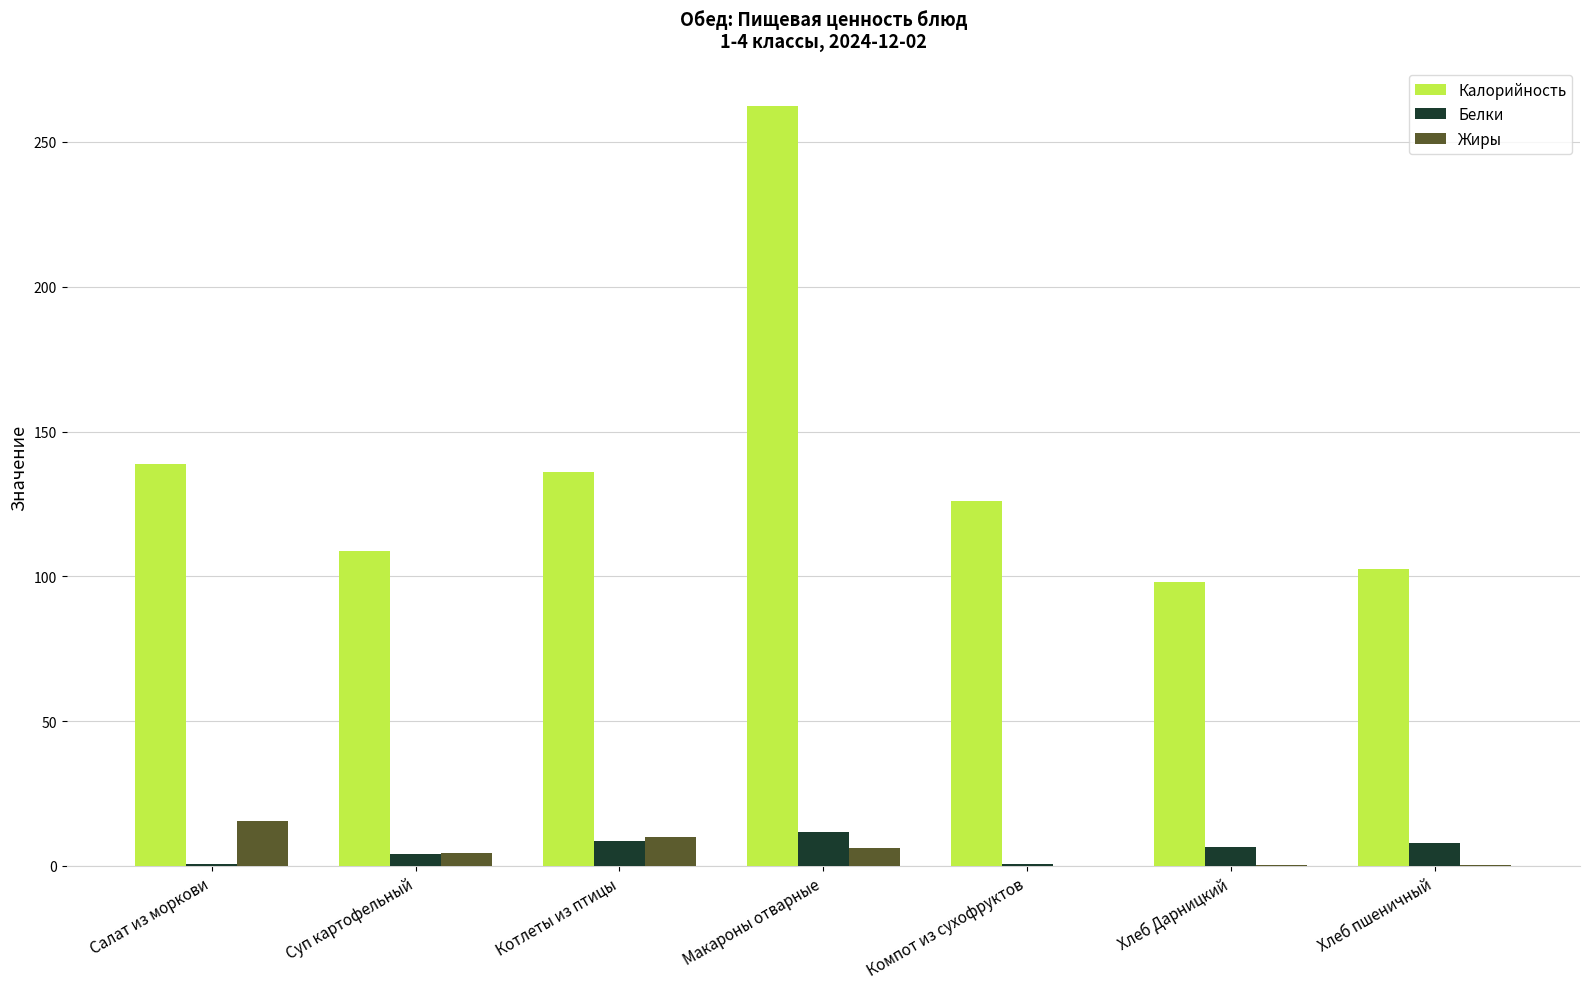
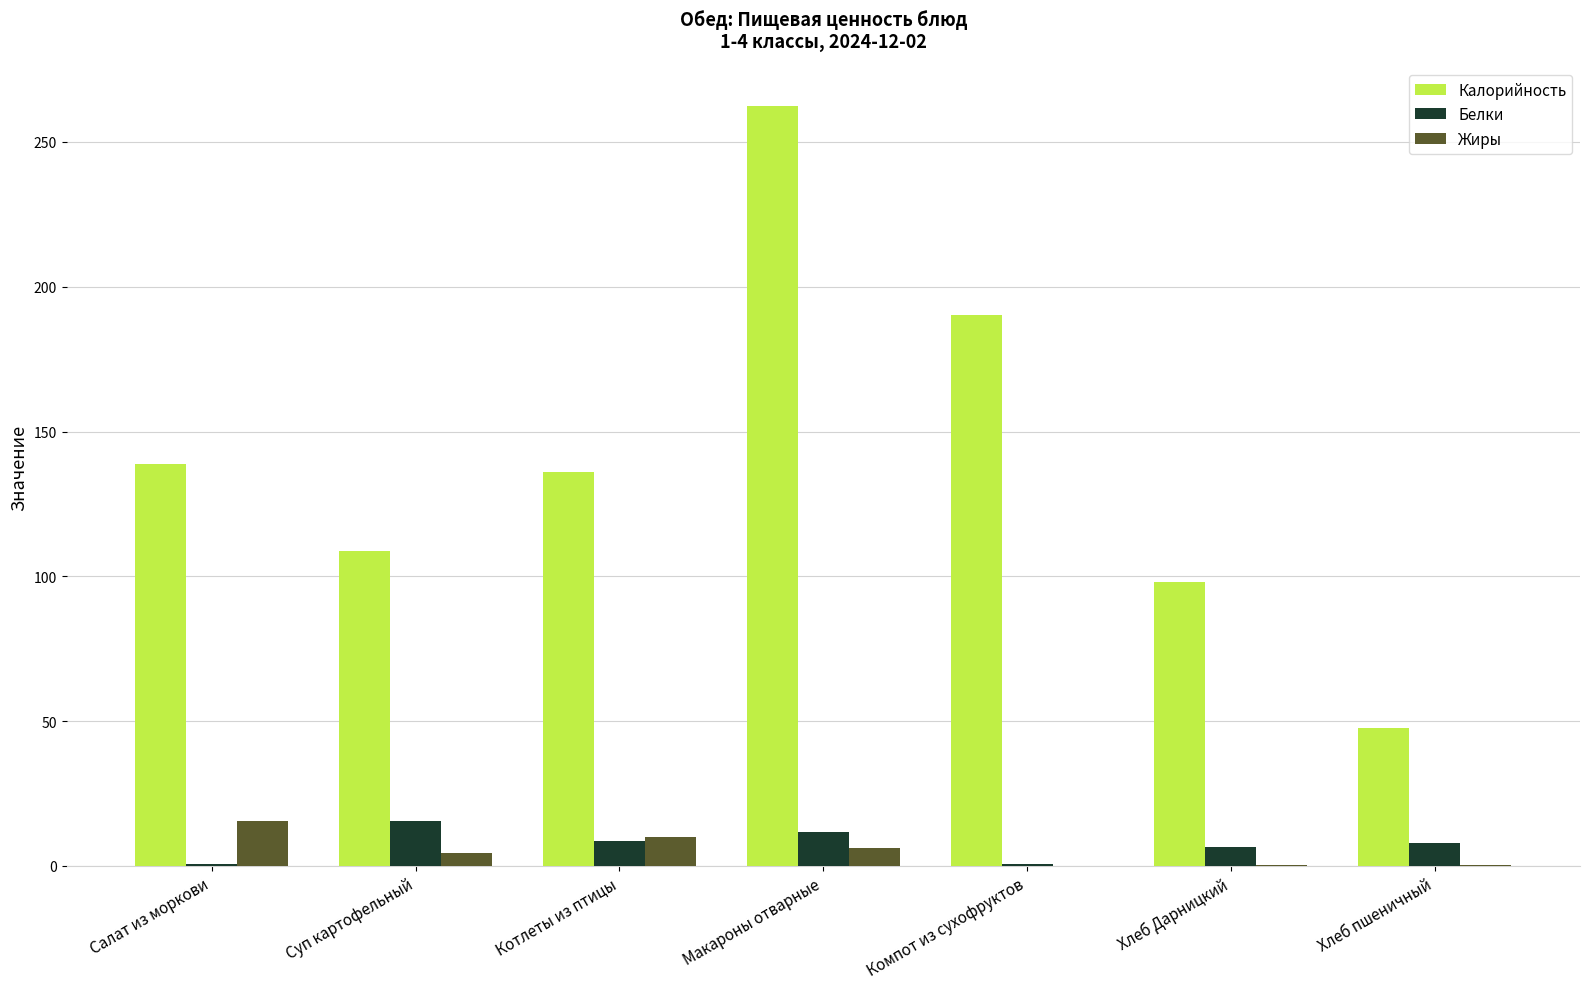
  {
    "Калорийность": {
      "Салат из моркови": 139,
      "Суп картофельный": 109,
      "Котлеты из птицы": 136,
      "Макароны отварные": 262,
-     "Компот из сухофруктов": 126,
+     "Компот из сухофруктов": 190,
      "Хлеб Дарницкий": 98,
-     "Хлеб пшеничный": 102
+     "Хлеб пшеничный": 48
    },
    "Белки": {
-     "Суп картофельный": 4,
+     "Суп картофельный": 15,
      "Котлеты из птицы": 8,
      "Макароны отварные": 12,
      "Хлеб Дарницкий": 6,
      "Хлеб пшеничный": 8
    },
    "Жиры": {
      "Салат из моркови": 15,
      "Суп картофельный": 4,
      "Котлеты из птицы": 10,
      "Макароны отварные": 6,
      "Компот из сухофруктов": 0
    }
  }
